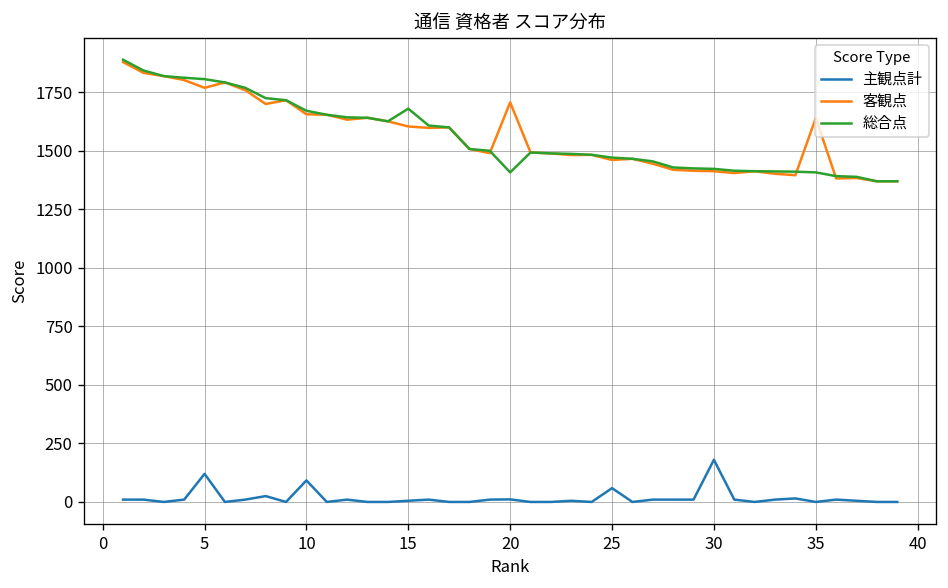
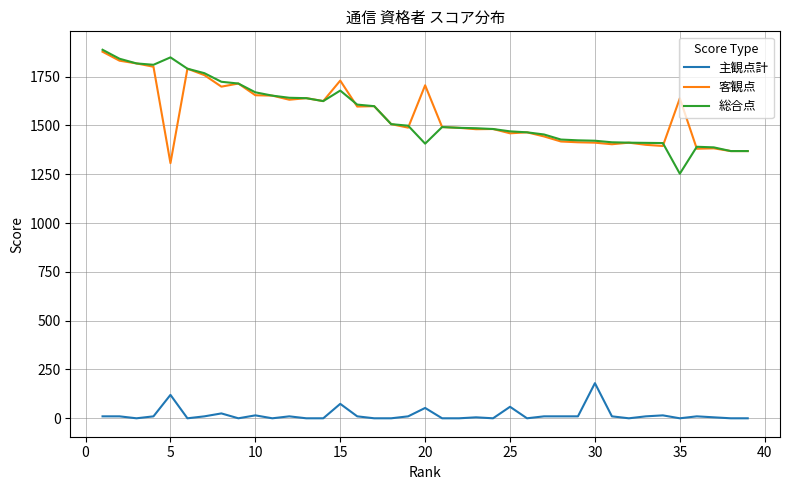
  {
    "主観点計": {
      "5": 120,
-     "10": 90,
-     "15": 10,
-     "20": 10,
+     "10": 20,
+     "15": 70,
+     "20": 50,
      "25": 60,
      "30": 180,
      "35": 0
    },
    "客観点": {
-     "5": 1770,
+     "5": 1310,
      "10": 1660,
-     "15": 1600,
+     "15": 1730,
      "20": 1710
    },
    "総合点": {
-     "5": 1810,
+     "5": 1850,
      "10": 1670,
      "15": 1680,
      "20": 1410,
-     "35": 1410
+     "35": 1250
    }
  }
